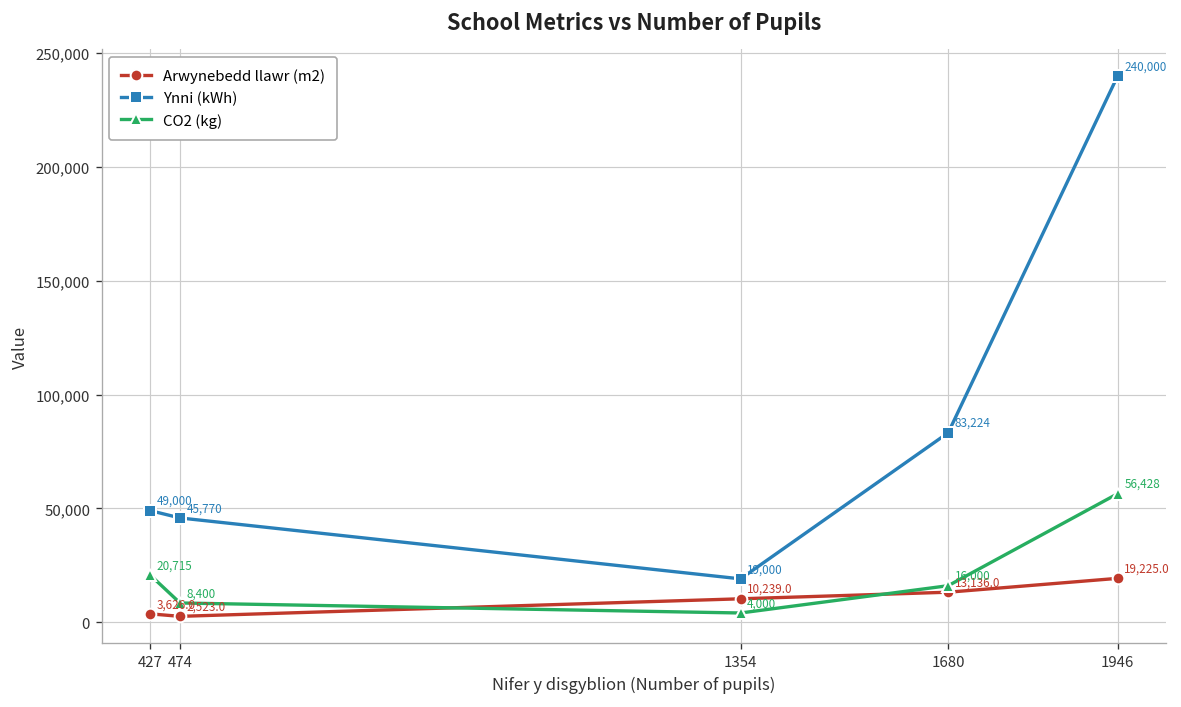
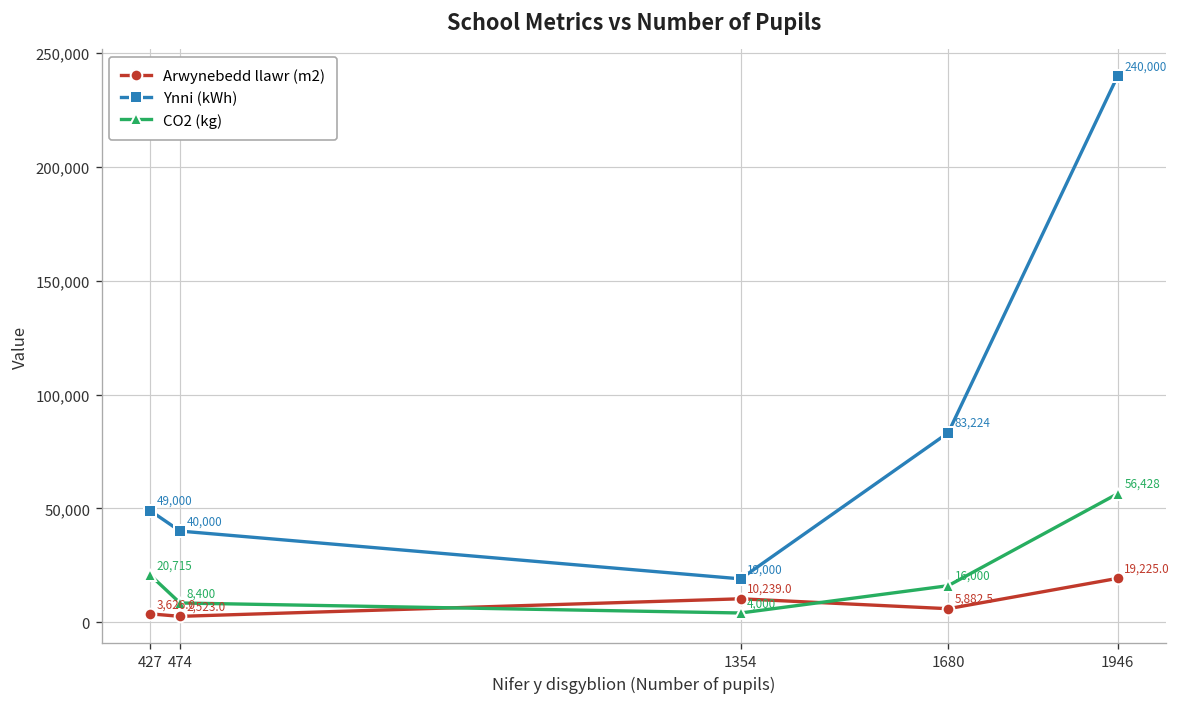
  {
    "Arwynebedd llawr (m2)": {
      "1354": "10,239.0",
-     "1680": "13,136.0",
+     "1680": "5,882.5",
      "1946": "19,225.0"
    },
    "Ynni (kWh)": {
      "427": "49,000",
-     "474": "45,770",
+     "474": "40,000",
      "1354": "19,000",
      "1680": "83,224",
      "1946": "240,000"
    },
    "CO2 (kg)": {
      "427": "20,715",
      "474": "8,400",
      "1354": "4,000",
      "1680": "16,000",
      "1946": "56,428"
    }
  }
